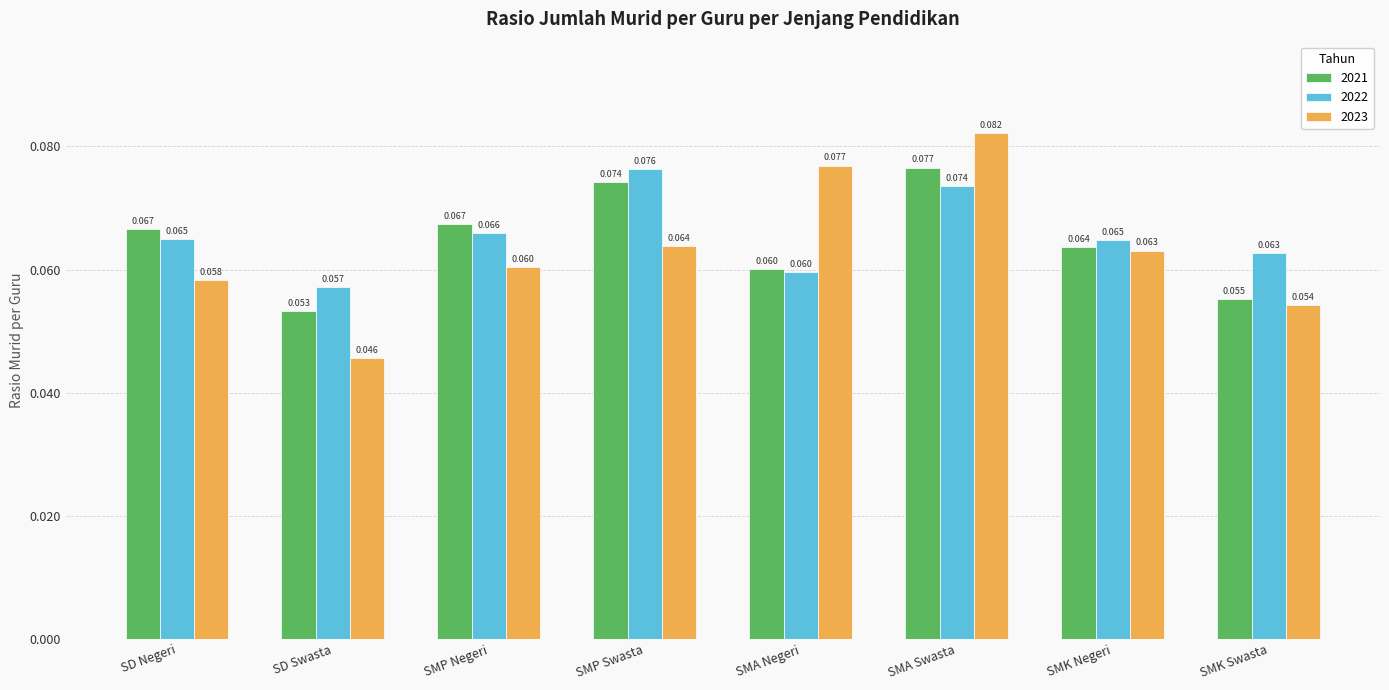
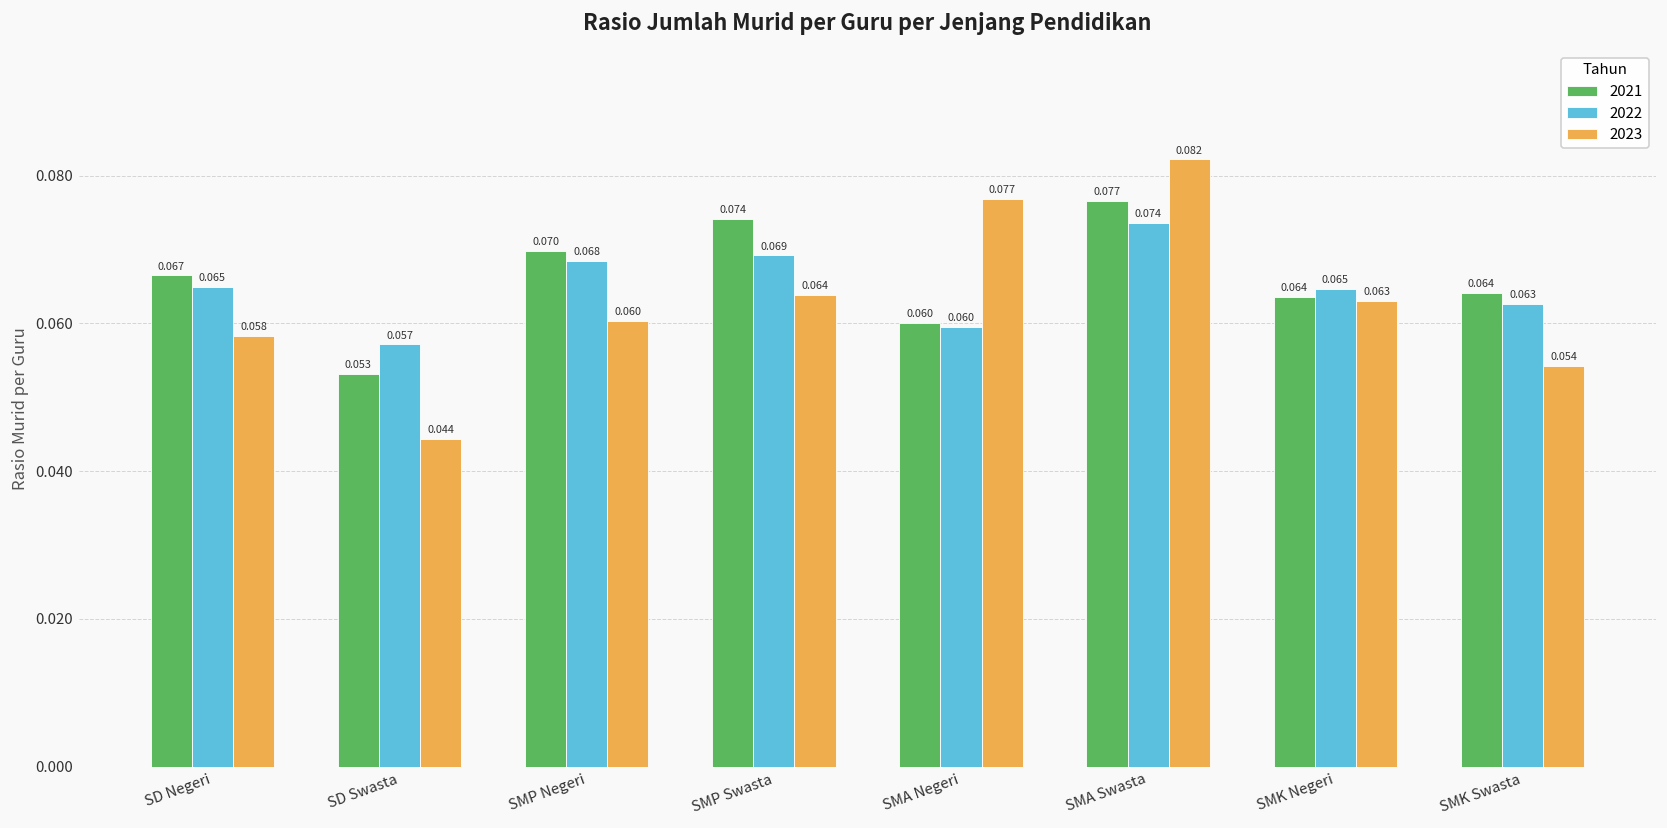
  {
    "2021": {
      "SD Negeri": 0.067,
      "SD Swasta": 0.053,
-     "SMP Negeri": 0.067,
+     "SMP Negeri": 0.070,
      "SMP Swasta": 0.074,
      "SMA Negeri": 0.060,
      "SMA Swasta": 0.077,
      "SMK Negeri": 0.064,
-     "SMK Swasta": 0.055
+     "SMK Swasta": 0.064
    },
    "2022": {
      "SD Negeri": 0.065,
      "SD Swasta": 0.057,
-     "SMP Negeri": 0.066,
-     "SMP Swasta": 0.076,
+     "SMP Negeri": 0.068,
+     "SMP Swasta": 0.069,
      "SMA Negeri": 0.060,
      "SMA Swasta": 0.074,
      "SMK Negeri": 0.065,
      "SMK Swasta": 0.063
    },
    "2023": {
      "SD Negeri": 0.058,
-     "SD Swasta": 0.046,
+     "SD Swasta": 0.044,
      "SMP Negeri": 0.060,
      "SMP Swasta": 0.064,
      "SMA Negeri": 0.077,
      "SMA Swasta": 0.082,
      "SMK Negeri": 0.063,
      "SMK Swasta": 0.054
    }
  }
